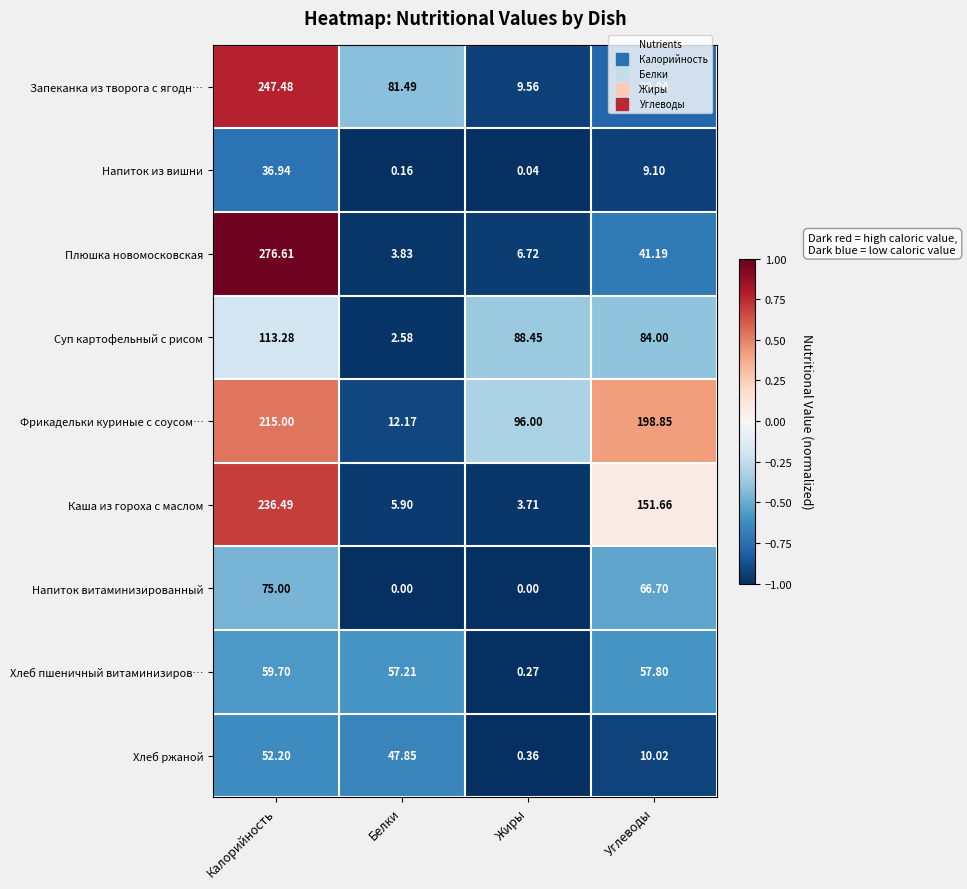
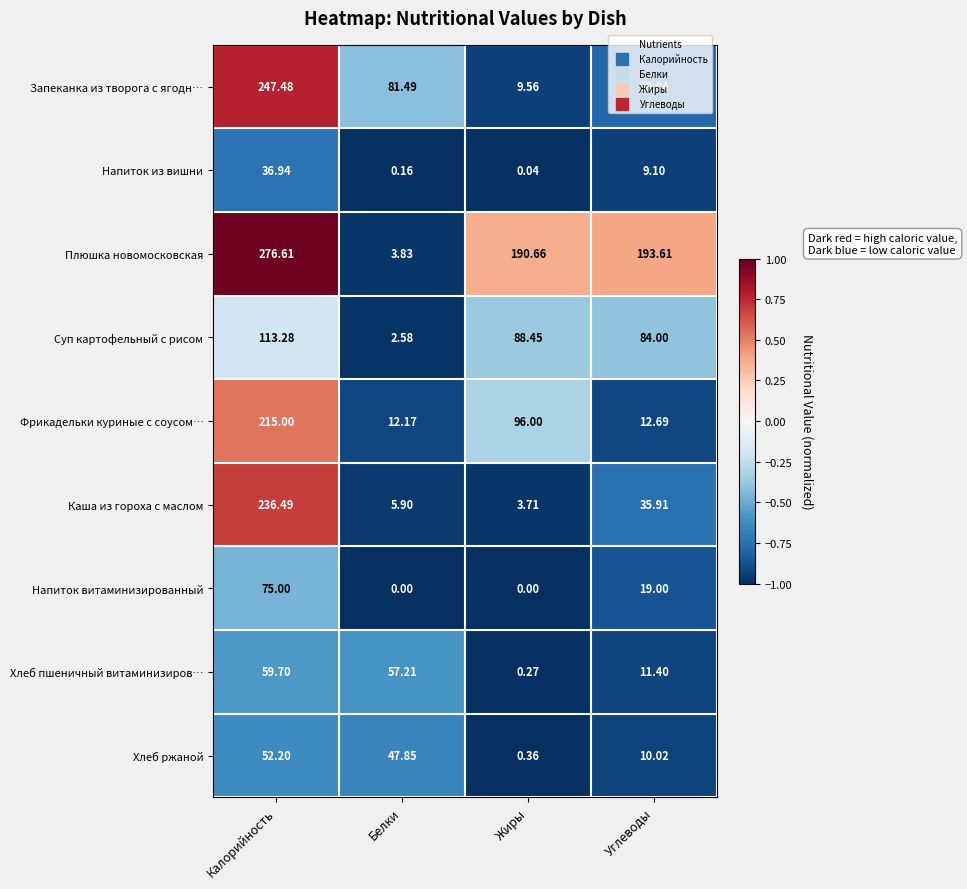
  {
    "Запеканка из творога с ягодн…": {
      "Калорийность": 247.48,
      "Белки": 81.49,
      "Жиры": 9.56
    },
    "Напиток из вишни": {
      "Калорийность": 36.94,
      "Белки": 0.16,
      "Жиры": 0.04,
      "Углеводы": 9.10
    },
    "Плюшка новомосковская": {
      "Калорийность": 276.61,
      "Белки": 3.83,
-     "Жиры": 6.72,
-     "Углеводы": 41.19
+     "Жиры": 190.66,
+     "Углеводы": 193.61
    },
    "Суп картофельный с рисом": {
      "Калорийность": 113.28,
      "Белки": 2.58,
      "Жиры": 88.45,
      "Углеводы": 84.00
    },
    "Фрикадельки куриные с соусом…": {
      "Калорийность": 215.00,
      "Белки": 12.17,
      "Жиры": 96.00,
-     "Углеводы": 198.85
+     "Углеводы": 12.69
    },
    "Каша из гороха с маслом": {
      "Калорийность": 236.49,
      "Белки": 5.90,
      "Жиры": 3.71,
-     "Углеводы": 151.66
+     "Углеводы": 35.91
    },
    "Напиток витаминизированный": {
      "Калорийность": 75.00,
      "Белки": 0.00,
      "Жиры": 0.00,
-     "Углеводы": 66.70
+     "Углеводы": 19.00
    },
    "Хлеб пшеничный витаминизиров…": {
      "Калорийность": 59.70,
      "Белки": 57.21,
      "Жиры": 0.27,
-     "Углеводы": 57.80
+     "Углеводы": 11.40
    },
    "Хлеб ржаной": {
      "Калорийность": 52.20,
      "Белки": 47.85,
      "Жиры": 0.36,
      "Углеводы": 10.02
    }
  }
